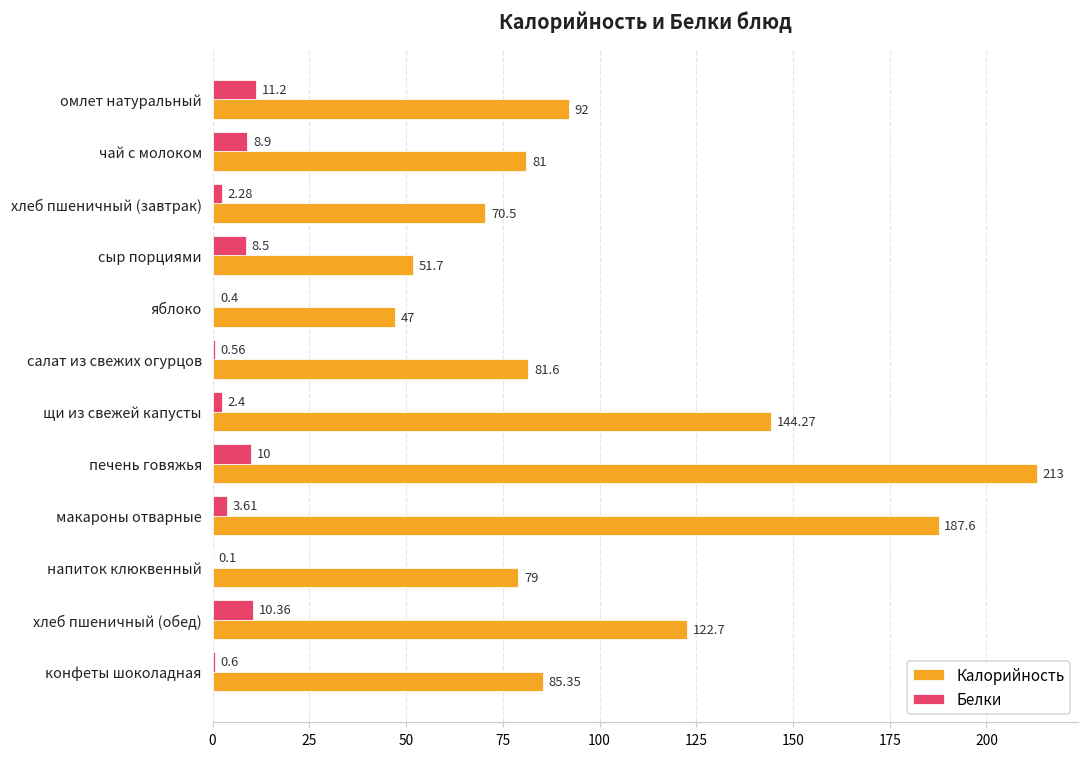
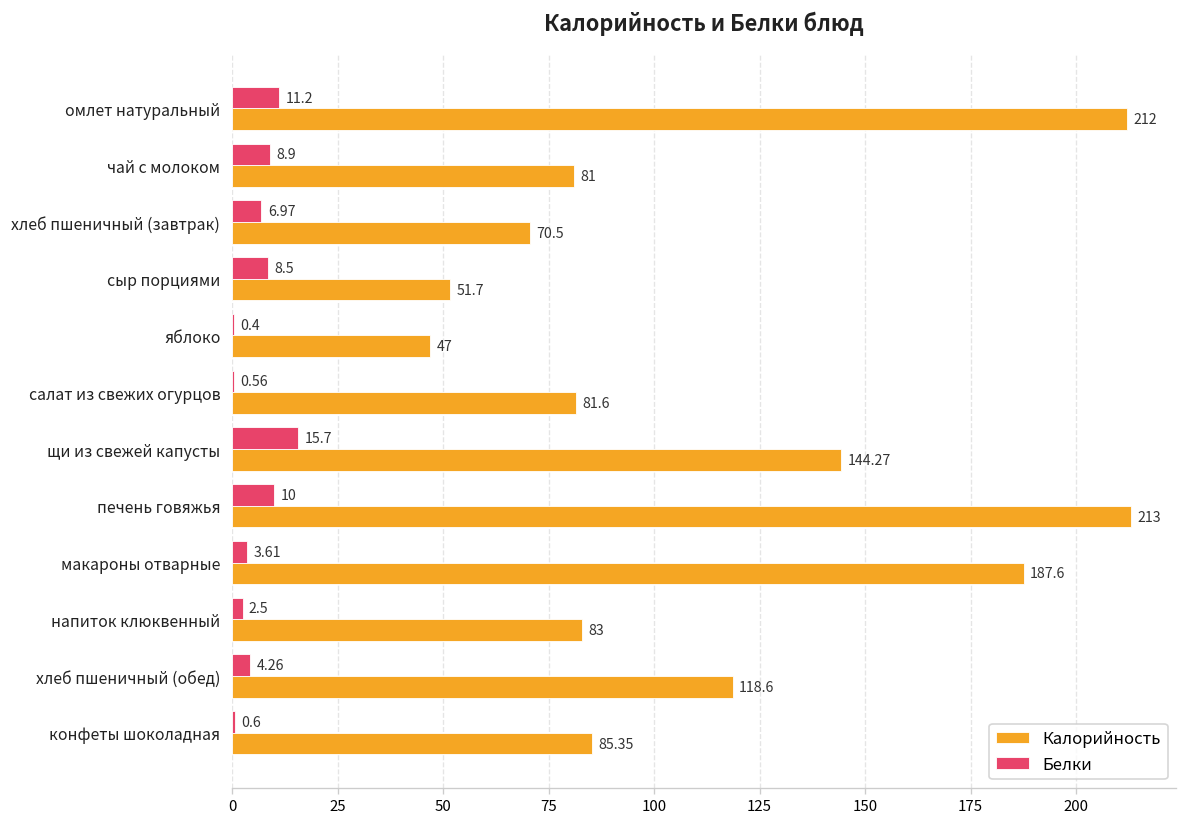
  {
    "Калорийность": {
-     "омлет натуральный": 92,
+     "омлет натуральный": 212,
      "чай с молоком": 81,
      "хлеб пшеничный (завтрак)": 70.5,
      "сыр порциями": 51.7,
      "яблоко": 47,
      "салат из свежих огурцов": 81.6,
      "щи из свежей капусты": 144.27,
      "печень говяжья": 213,
      "макароны отварные": 187.6,
-     "напиток клюквенный": 79,
-     "хлеб пшеничный (обед)": 122.7,
+     "напиток клюквенный": 83,
+     "хлеб пшеничный (обед)": 118.6,
      "конфеты шоколадная": 85.35
    },
    "Белки": {
      "омлет натуральный": 11.2,
      "чай с молоком": 8.9,
-     "хлеб пшеничный (завтрак)": 2.28,
+     "хлеб пшеничный (завтрак)": 6.97,
      "сыр порциями": 8.5,
      "яблоко": 0.4,
      "салат из свежих огурцов": 0.56,
-     "щи из свежей капусты": 2.4,
+     "щи из свежей капусты": 15.7,
      "печень говяжья": 10,
      "макароны отварные": 3.61,
-     "напиток клюквенный": 0.1,
-     "хлеб пшеничный (обед)": 10.36,
+     "напиток клюквенный": 2.5,
+     "хлеб пшеничный (обед)": 4.26,
      "конфеты шоколадная": 0.6
    }
  }
